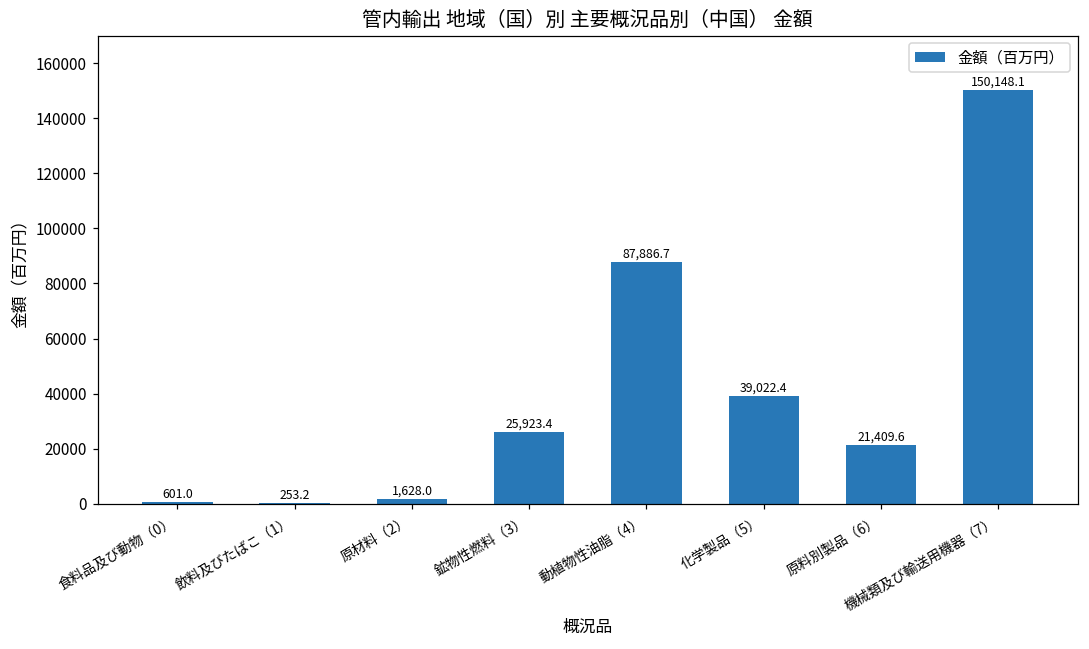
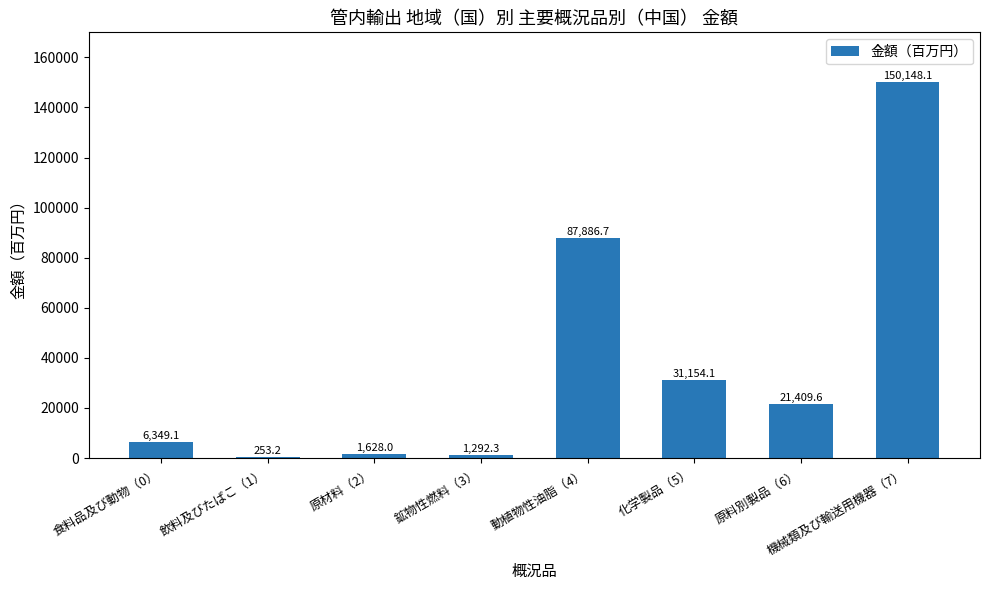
  {
-   "食料品及び動物（0）": "601.0",
+   "食料品及び動物（0）": "6,349.1",
    "飲料及びたばこ（1）": "253.2",
    "原材料（2）": "1,628.0",
-   "鉱物性燃料（3）": "25,923.4",
+   "鉱物性燃料（3）": "1,292.3",
    "動植物性油脂（4）": "87,886.7",
-   "化学製品（5）": "39,022.4",
+   "化学製品（5）": "31,154.1",
    "原料別製品（6）": "21,409.6",
    "機械類及び輸送用機器（7）": "150,148.1"
  }
